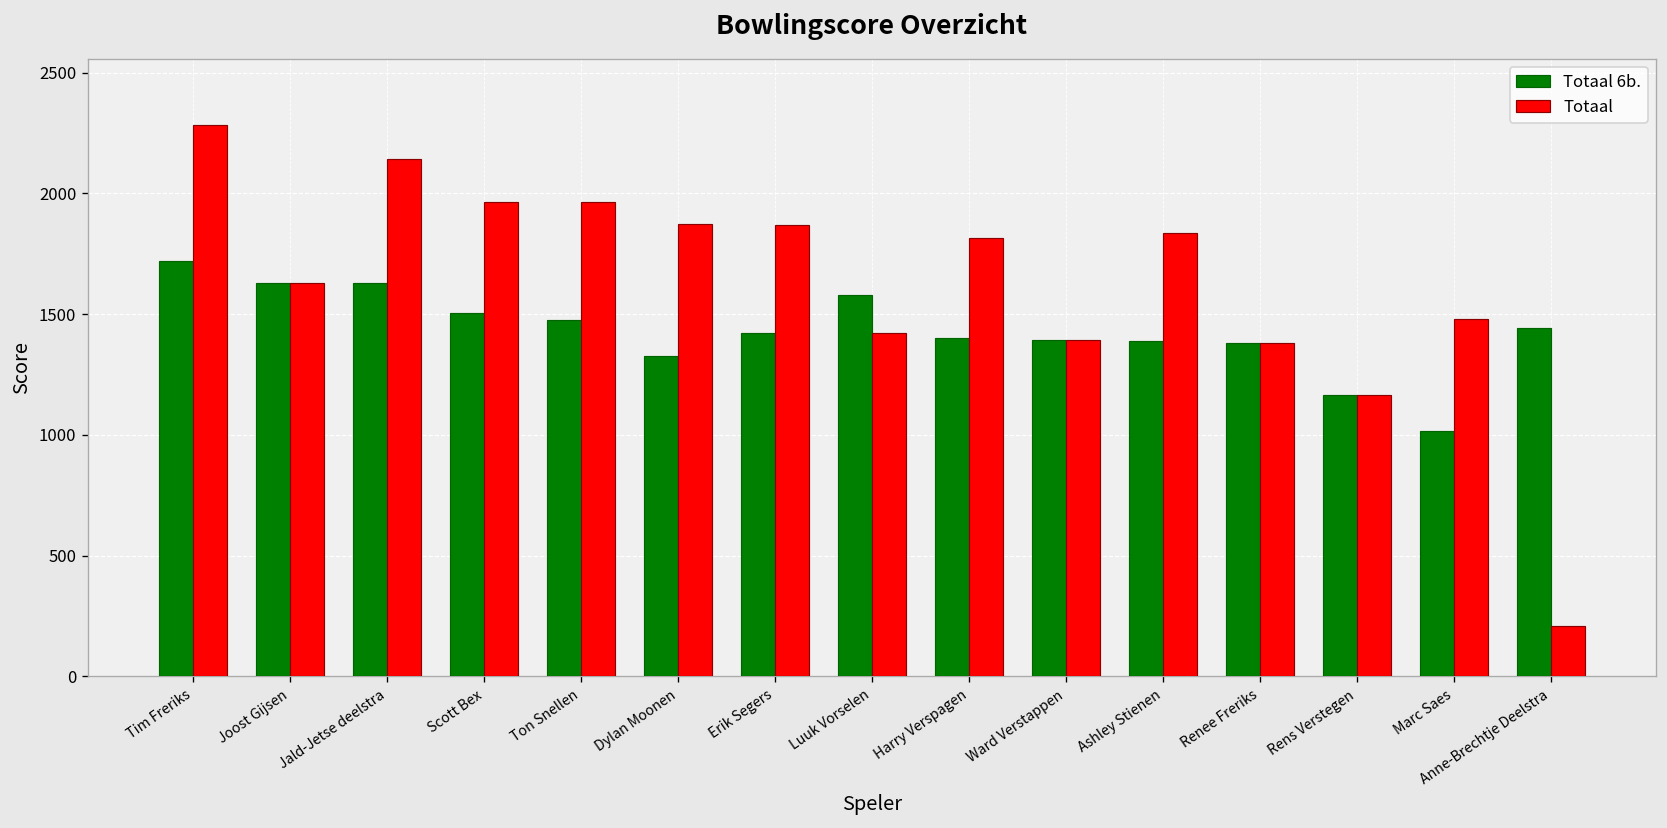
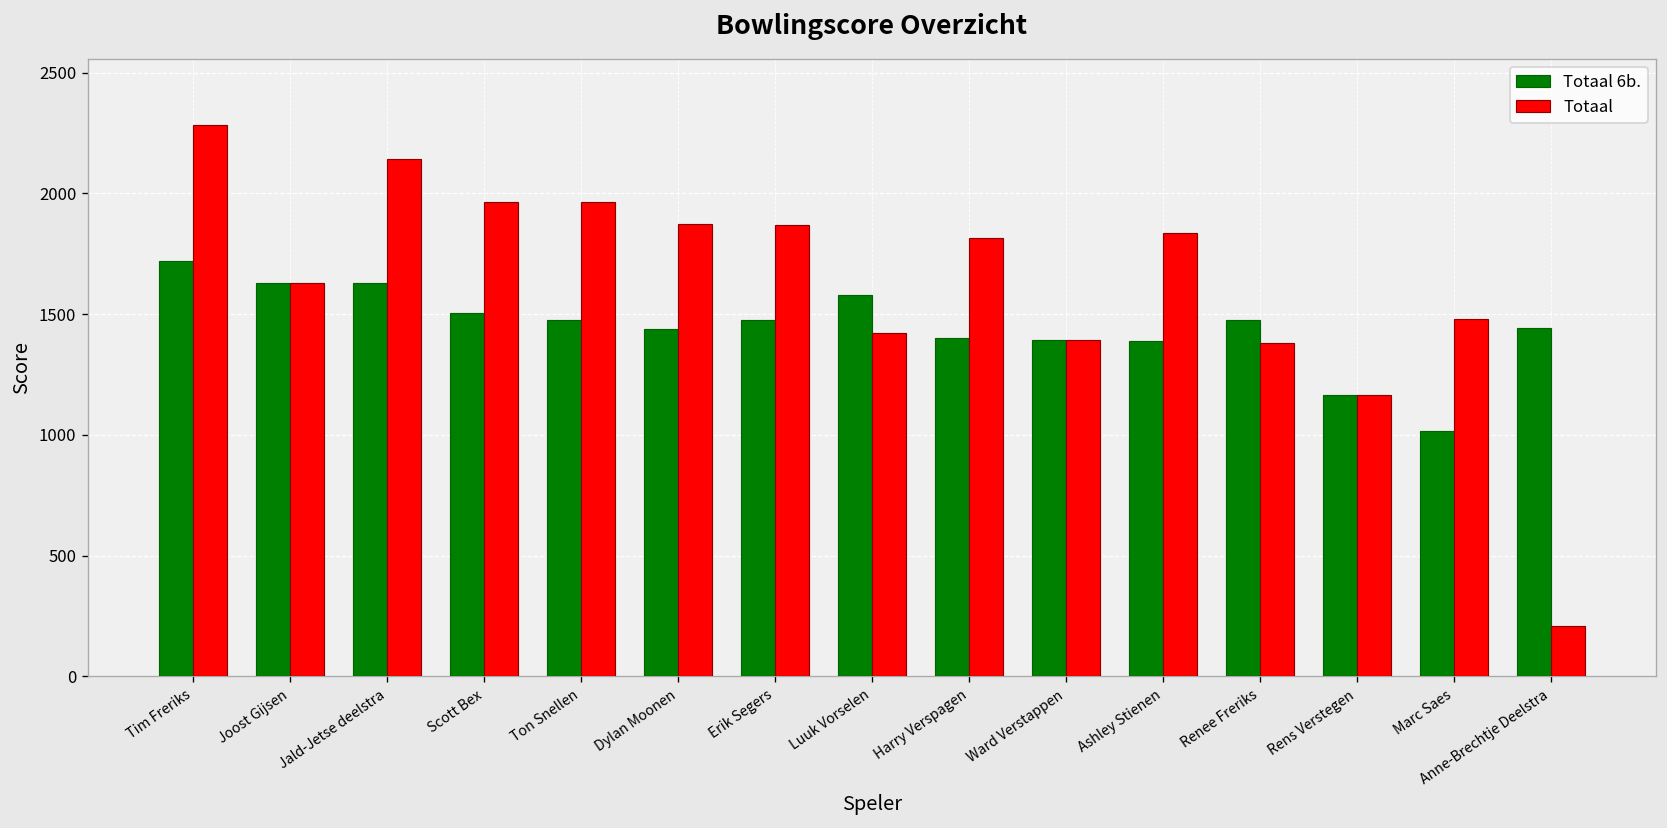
  {
    "Totaal 6b.": {
      "Tim Freriks": 1720,
      "Joost Gijsen": 1630,
      "Jald-Jetse deelstra": 1630,
      "Scott Bex": 1510,
      "Ton Snellen": 1480,
-     "Dylan Moonen": 1330,
-     "Erik Segers": 1420,
+     "Dylan Moonen": 1440,
+     "Erik Segers": 1480,
      "Luuk Vorselen": 1580,
      "Harry Verspagen": 1400,
      "Ward Verstappen": 1390,
      "Ashley Stienen": 1390,
-     "Renee Freriks": 1380,
+     "Renee Freriks": 1470,
      "Rens Verstegen": 1170,
      "Marc Saes": 1020,
      "Anne-Brechtje Deelstra": 1440
    },
    "Totaal": {
      "Tim Freriks": 2280,
      "Joost Gijsen": 1630,
      "Jald-Jetse deelstra": 2140,
      "Scott Bex": 1960,
      "Ton Snellen": 1960,
      "Dylan Moonen": 1870,
      "Erik Segers": 1870,
      "Luuk Vorselen": 1420,
      "Harry Verspagen": 1820,
      "Ward Verstappen": 1390,
      "Ashley Stienen": 1840,
      "Renee Freriks": 1380,
      "Rens Verstegen": 1170,
      "Marc Saes": 1480,
      "Anne-Brechtje Deelstra": 210
    }
  }
